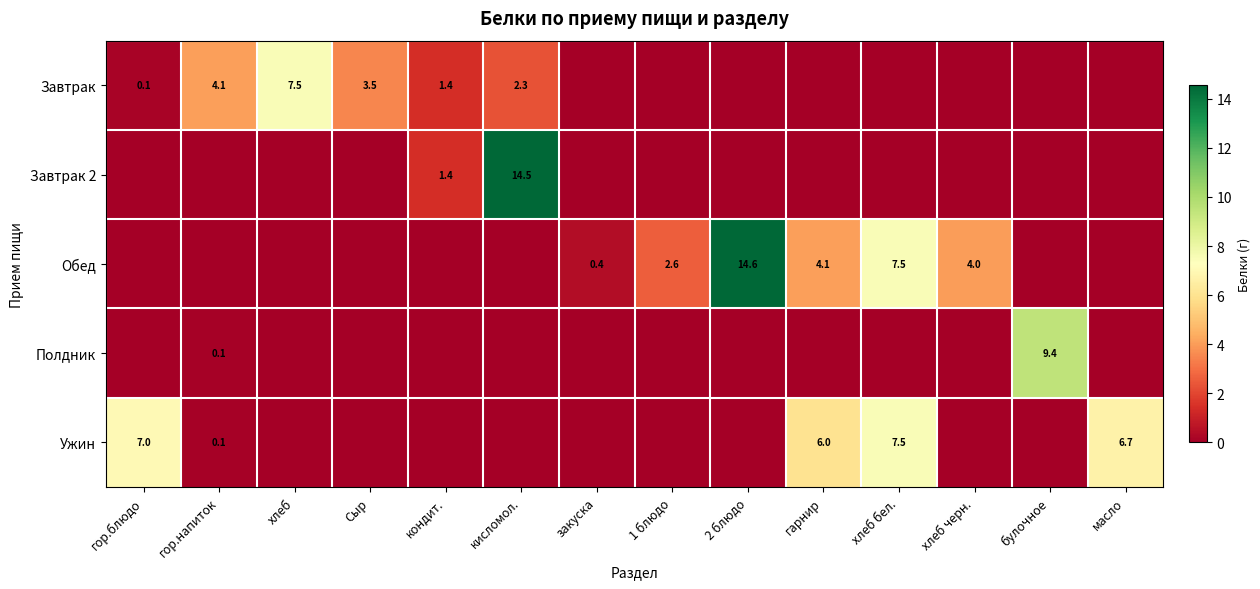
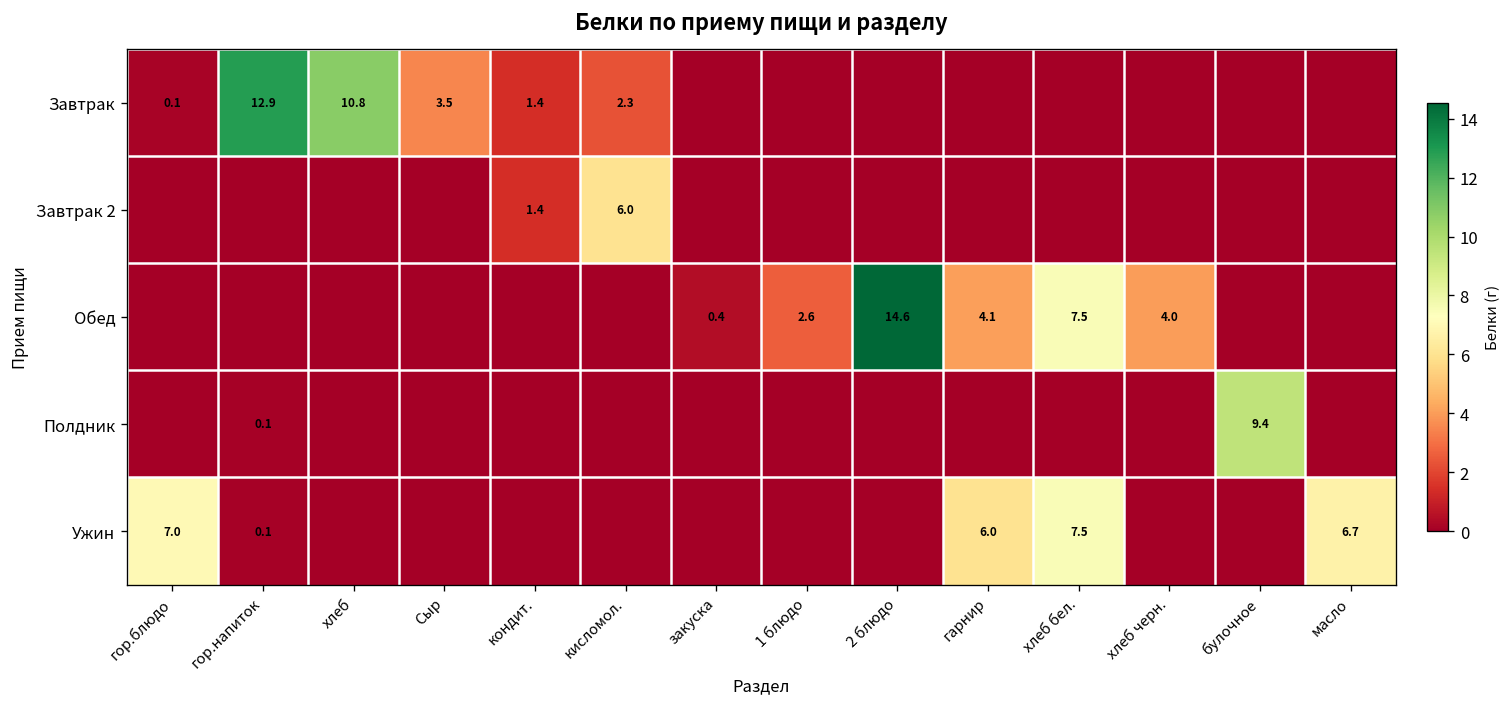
  {
    "Завтрак": {
      "гор.блюдо": 0.1,
-     "гор.напиток": 4.1,
-     "хлеб": 7.5,
+     "гор.напиток": 12.9,
+     "хлеб": 10.8,
      "Сыр": 3.5,
      "кондит.": 1.4,
      "кисломол.": 2.3
    },
    "Завтрак 2": {
      "кондит.": 1.4,
-     "кисломол.": 14.5
+     "кисломол.": 6.0
    },
    "Обед": {
      "закуска": 0.4,
      "1 блюдо": 2.6,
      "2 блюдо": 14.6,
      "гарнир": 4.1,
      "хлеб бел.": 7.5,
      "хлеб черн.": 4.0
    },
    "Полдник": {
      "гор.напиток": 0.1,
      "булочное": 9.4
    },
    "Ужин": {
      "гор.блюдо": 7.0,
      "гор.напиток": 0.1,
      "гарнир": 6.0,
      "хлеб бел.": 7.5,
      "масло": 6.7
    }
  }
